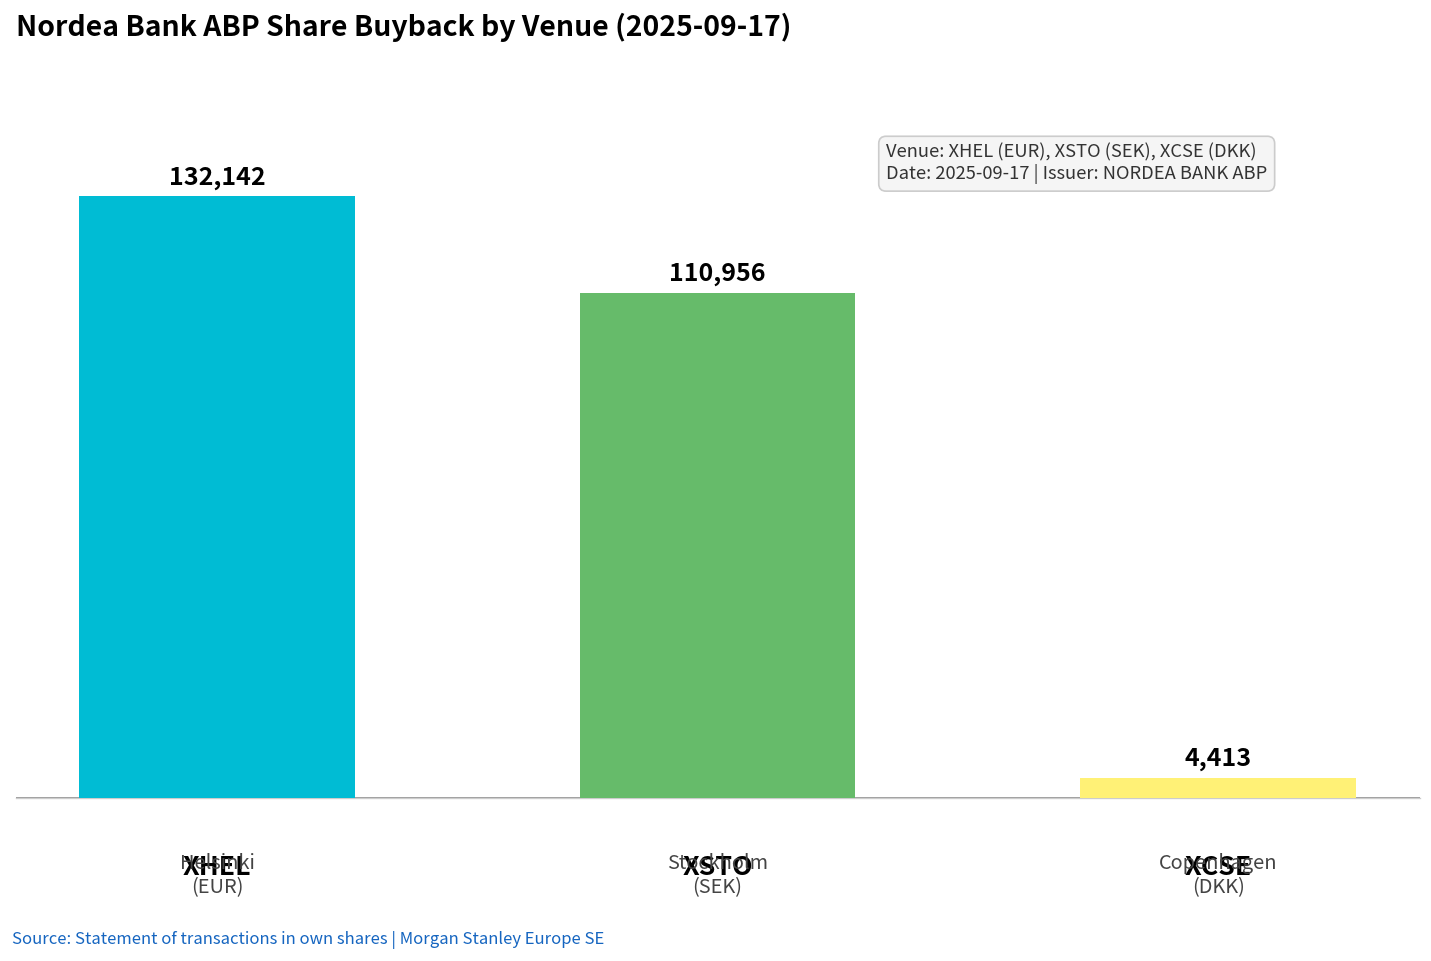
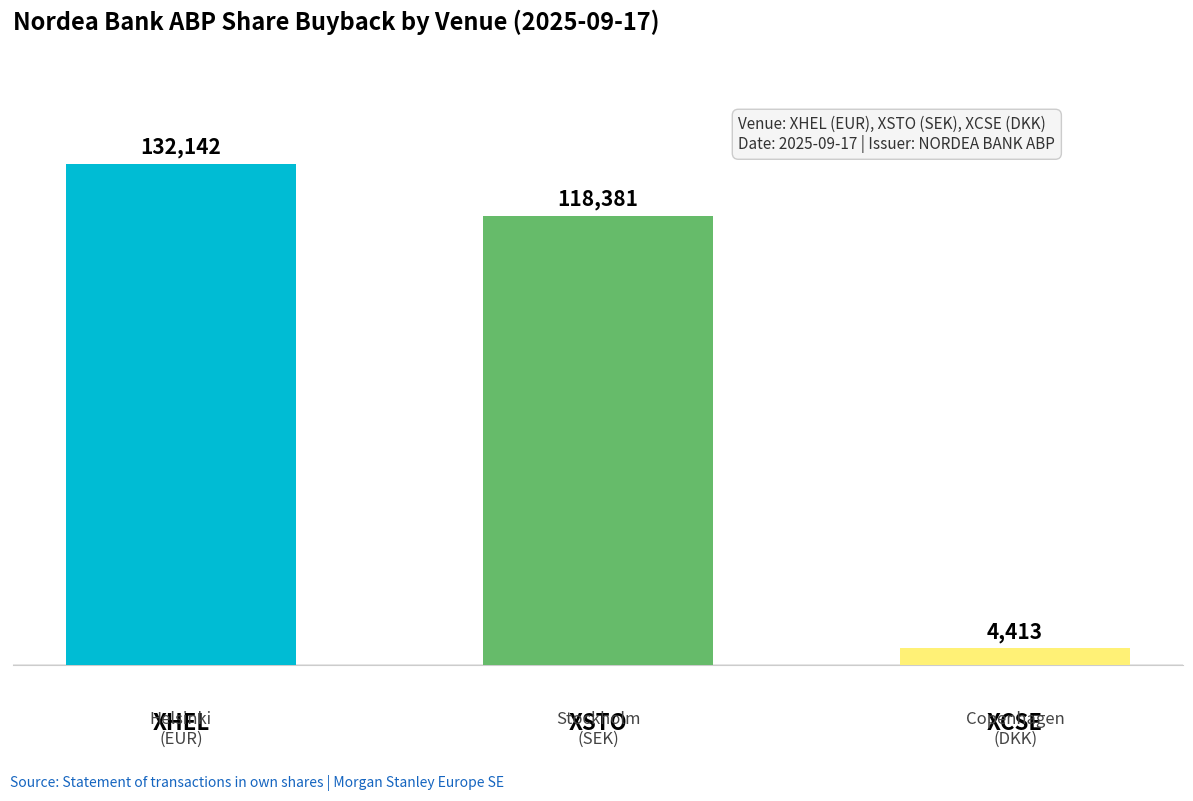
  {
    "XHEL": "132,142",
-   "XSTO": "110,956",
+   "XSTO": "118,381",
    "XCSE": "4,413"
  }
